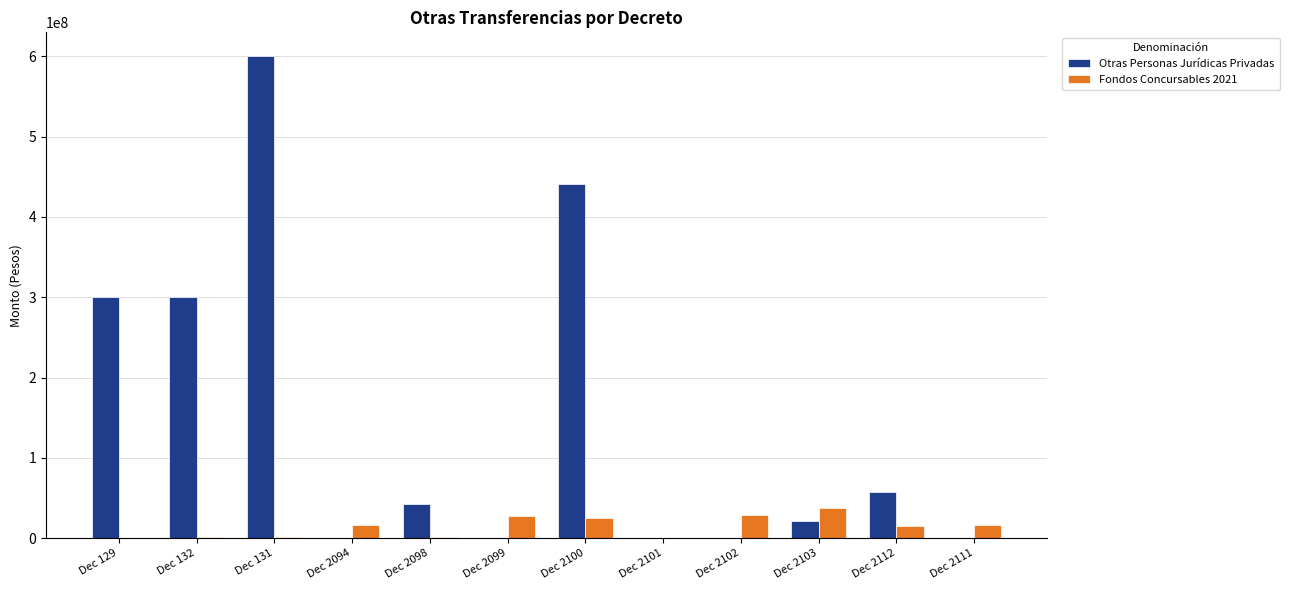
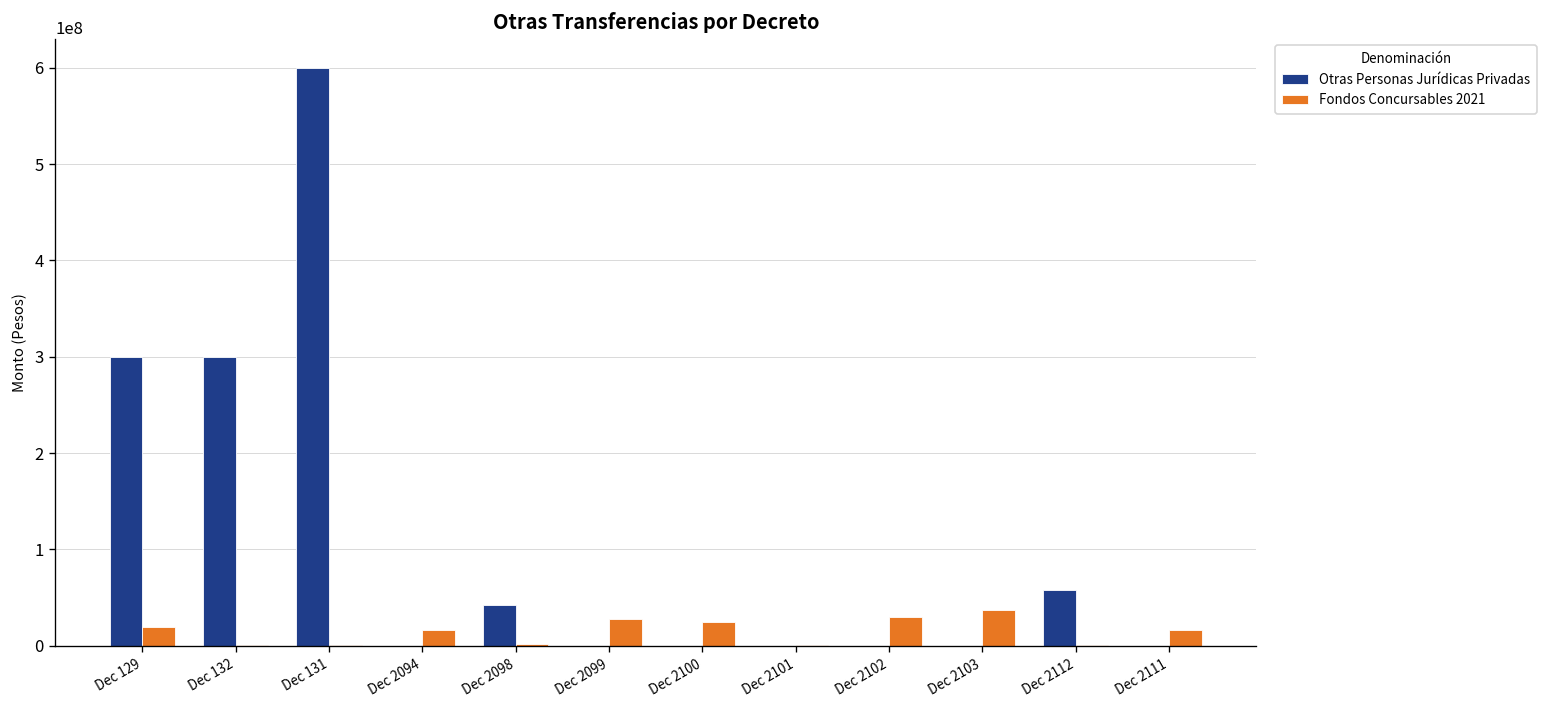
  {
    "Otras Personas Jurídicas Privadas": {
      "Dec 129": 300000000,
      "Dec 132": 300000000,
      "Dec 131": 600000000,
      "Dec 2094": 0,
      "Dec 2098": 40000000,
      "Dec 2099": 0,
-     "Dec 2100": 440000000,
+     "Dec 2100": 0,
      "Dec 2101": 0,
      "Dec 2102": 0,
-     "Dec 2103": 20000000,
+     "Dec 2103": 0,
      "Dec 2112": 60000000,
      "Dec 2111": 0
    },
    "Fondos Concursables 2021": {
-     "Dec 129": 0,
+     "Dec 129": 20000000,
      "Dec 2094": 20000000,
      "Dec 2099": 30000000,
      "Dec 2100": 20000000,
      "Dec 2102": 30000000,
      "Dec 2103": 40000000,
-     "Dec 2112": 10000000,
+     "Dec 2112": 0,
      "Dec 2111": 20000000
    }
  }
